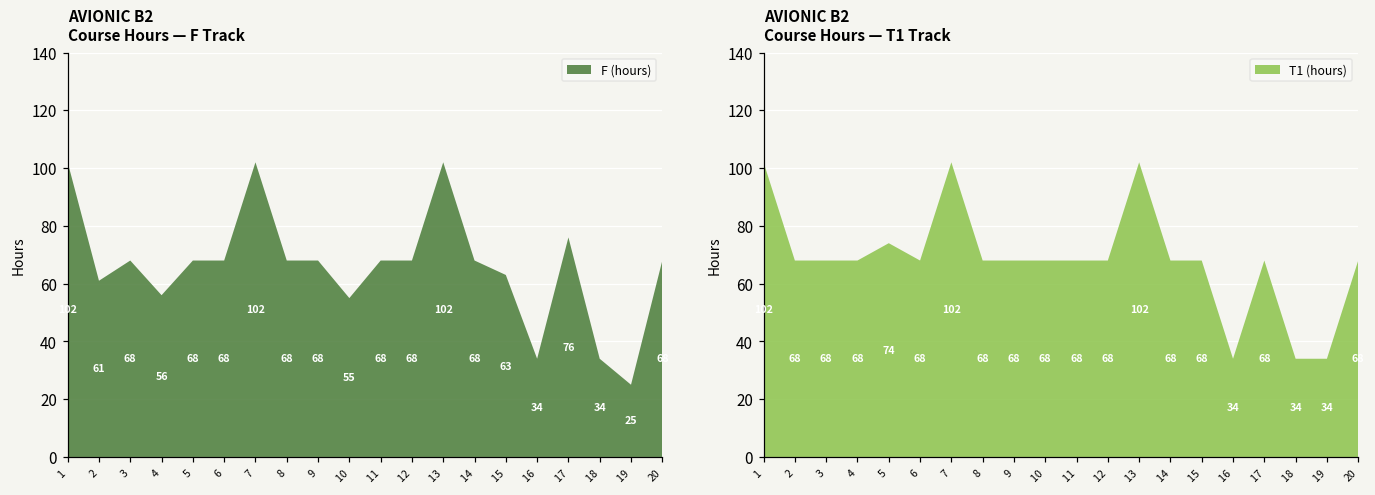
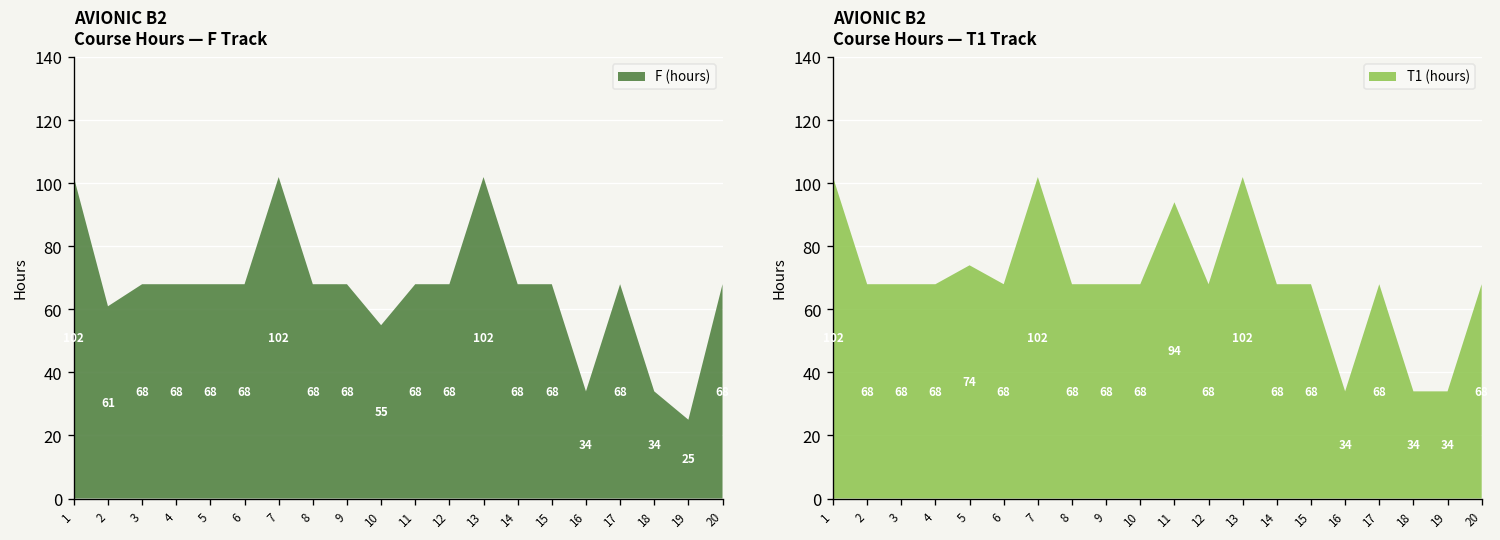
  {
    "AVIONIC B2 Course Hours — F Track": {
-     "4": 56,
-     "15": 63,
-     "17": 76
+     "4": 68,
+     "15": 68,
+     "17": 68
    },
    "AVIONIC B2 Course Hours — T1 Track": {
-     "11": 68
+     "11": 94
    }
  }
